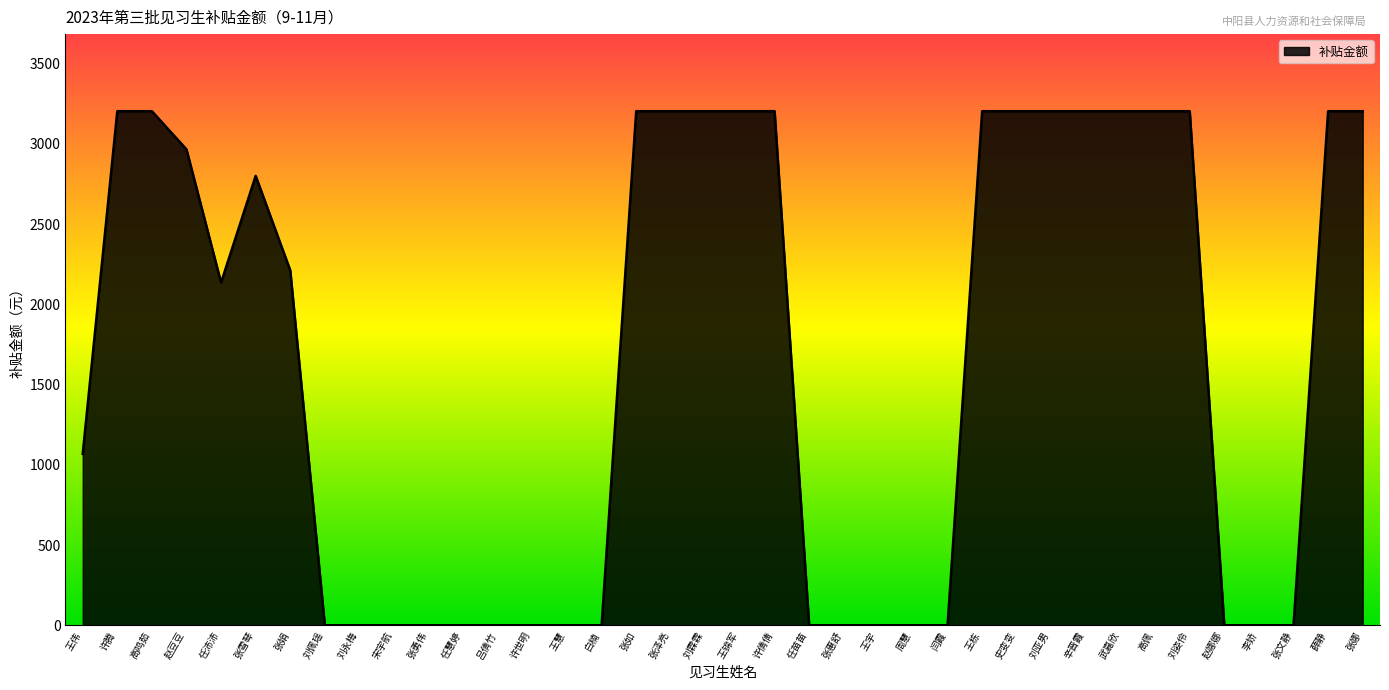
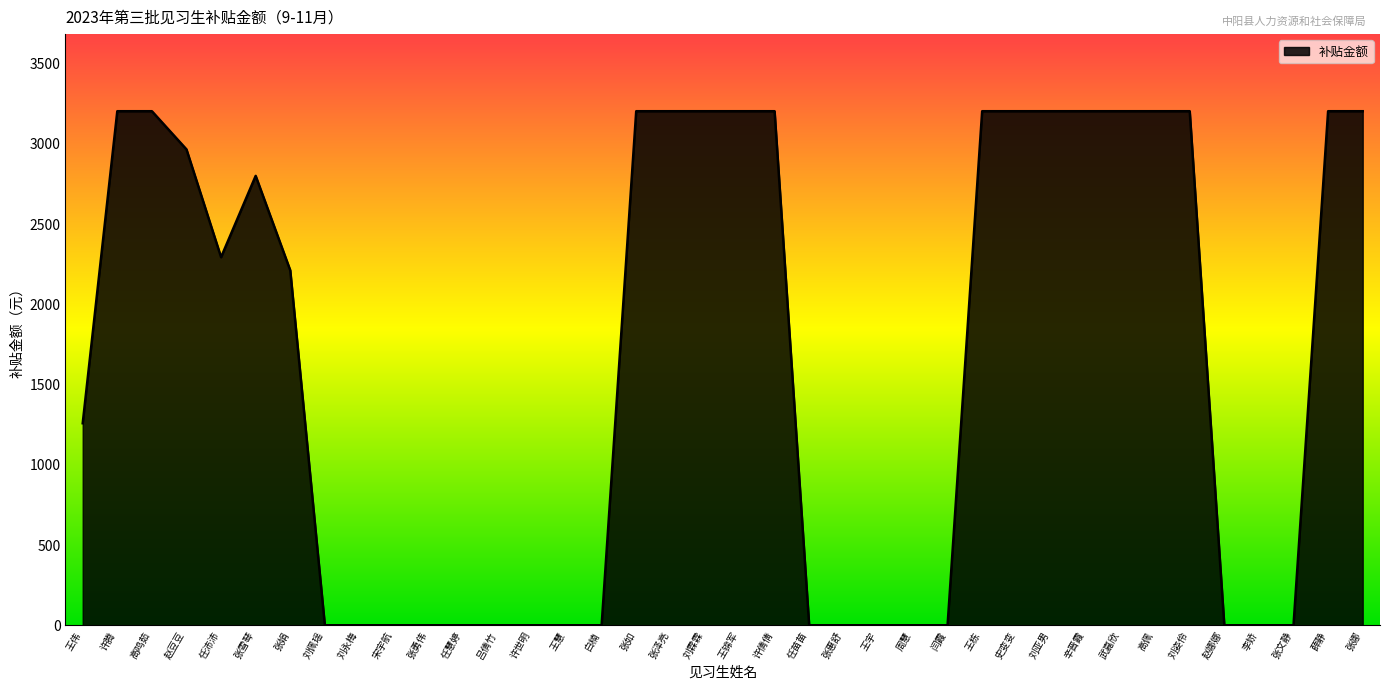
  {
-   "王伟": 1070,
+   "王伟": 1260,
    "许腾": 3200,
    "高鸣茹": 3200,
    "赵豆豆": 2970,
-   "任沛沛": 2140,
+   "任沛沛": 2290,
    "张雪琴": 2800,
    "张娟": 2210,
    "刘佩瑶": 0,
    "刘永梅": 0,
    "宋宇航": 0,
    "张勇伟": 0,
    "任慧婷": 0,
    "吕倩竹": 0,
    "许世明": 0,
    "王慧": 0,
    "白楠": 0,
    "张如": 3200,
    "张泽亮": 3200,
    "刘霖霖": 3200,
    "王锦军": 3200,
    "许倩倩": 3200,
    "任苗苗": 0,
    "张惠舒": 0,
    "王宇": 0,
    "周慧": 0,
    "闫霞": 0,
    "王栋": 3200,
    "史变变": 3200,
    "刘亚男": 3200,
    "辛晋霞": 3200,
    "武嘉欣": 3200,
    "高佩": 3200,
    "刘姿伶": 3200,
    "赵娜娜": 0,
    "李娇": 0,
    "张文静": 0,
    "薛静": 3200,
    "张娜": 3200
  }
